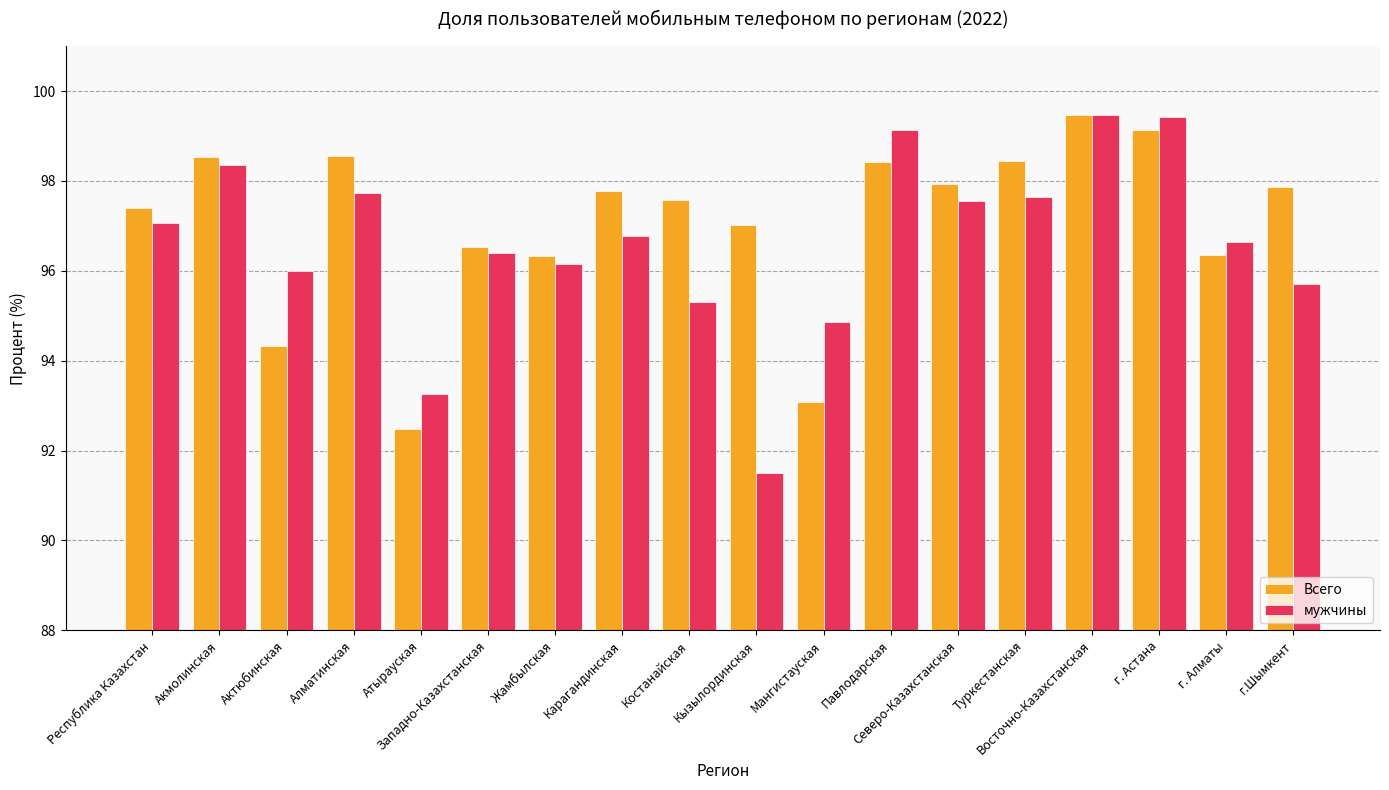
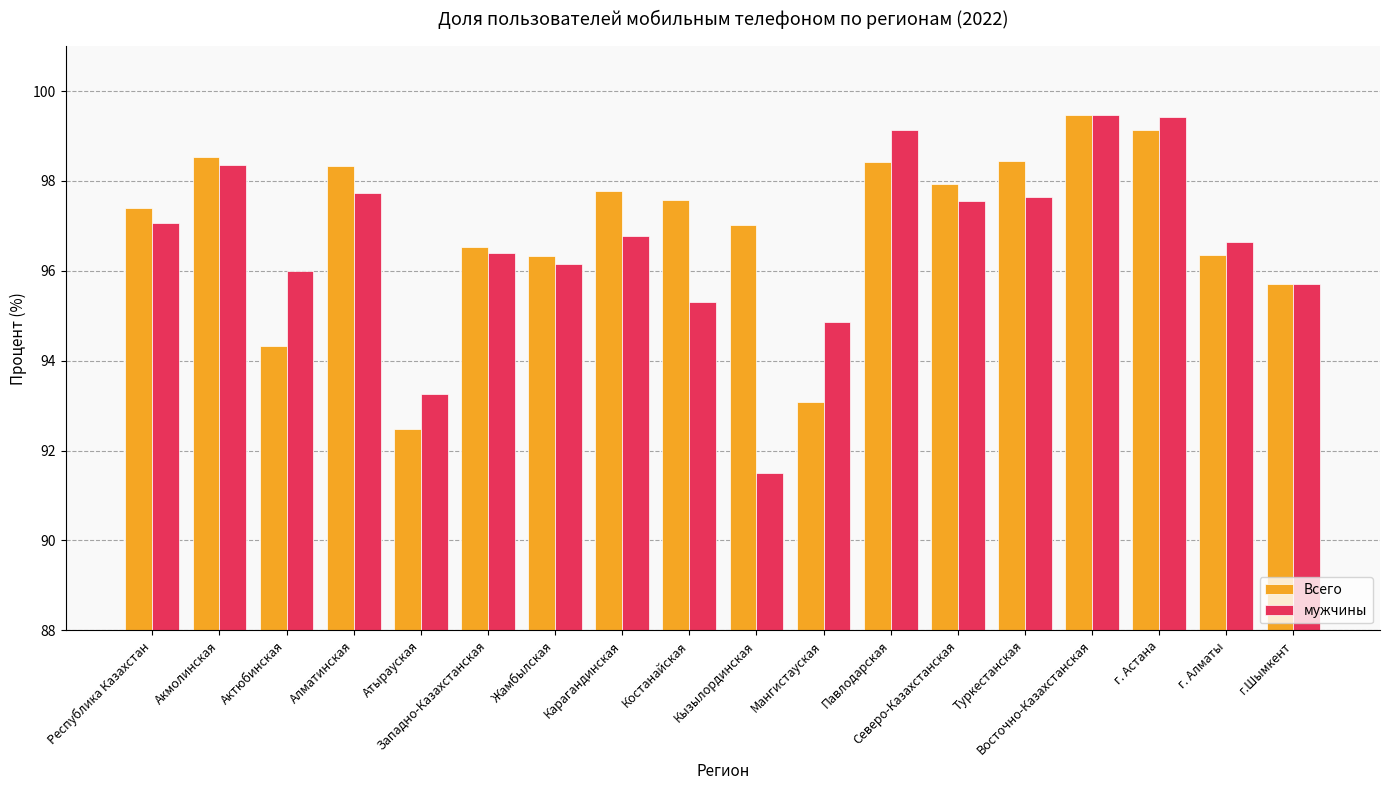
  {
    "Всего": {
      "Республика Казахстан": 97.4,
      "Акмолинская": 98.5,
      "Актюбинская": 94.3,
-     "Алматинская": 98.6,
+     "Алматинская": 98.3,
      "Атырауская": 92.5,
      "Западно-Казахстанская": 96.5,
      "Жамбылская": 96.3,
      "Карагандинская": 97.8,
      "Костанайская": 97.6,
      "Кызылординская": 97.0,
      "Мангистауская": 93.1,
      "Павлодарская": 98.4,
      "Северо-Казахстанская": 97.9,
      "Туркестанская": 98.4,
      "Восточно-Казахстанская": 99.5,
      "г. Астана": 99.1,
      "г. Алматы": 96.3,
-     "г.Шымкент": 97.9
+     "г.Шымкент": 95.7
    },
    "мужчины": {
      "Республика Казахстан": 97.1,
      "Акмолинская": 98.3,
      "Актюбинская": 96.0,
      "Алматинская": 97.7,
      "Атырауская": 93.3,
      "Западно-Казахстанская": 96.4,
      "Жамбылская": 96.1,
      "Карагандинская": 96.8,
      "Костанайская": 95.3,
      "Кызылординская": 91.5,
      "Мангистауская": 94.9,
      "Павлодарская": 99.1,
      "Северо-Казахстанская": 97.5,
      "Туркестанская": 97.6,
      "Восточно-Казахстанская": 99.5,
      "г. Астана": 99.4,
      "г. Алматы": 96.6,
      "г.Шымкент": 95.7
    }
  }
